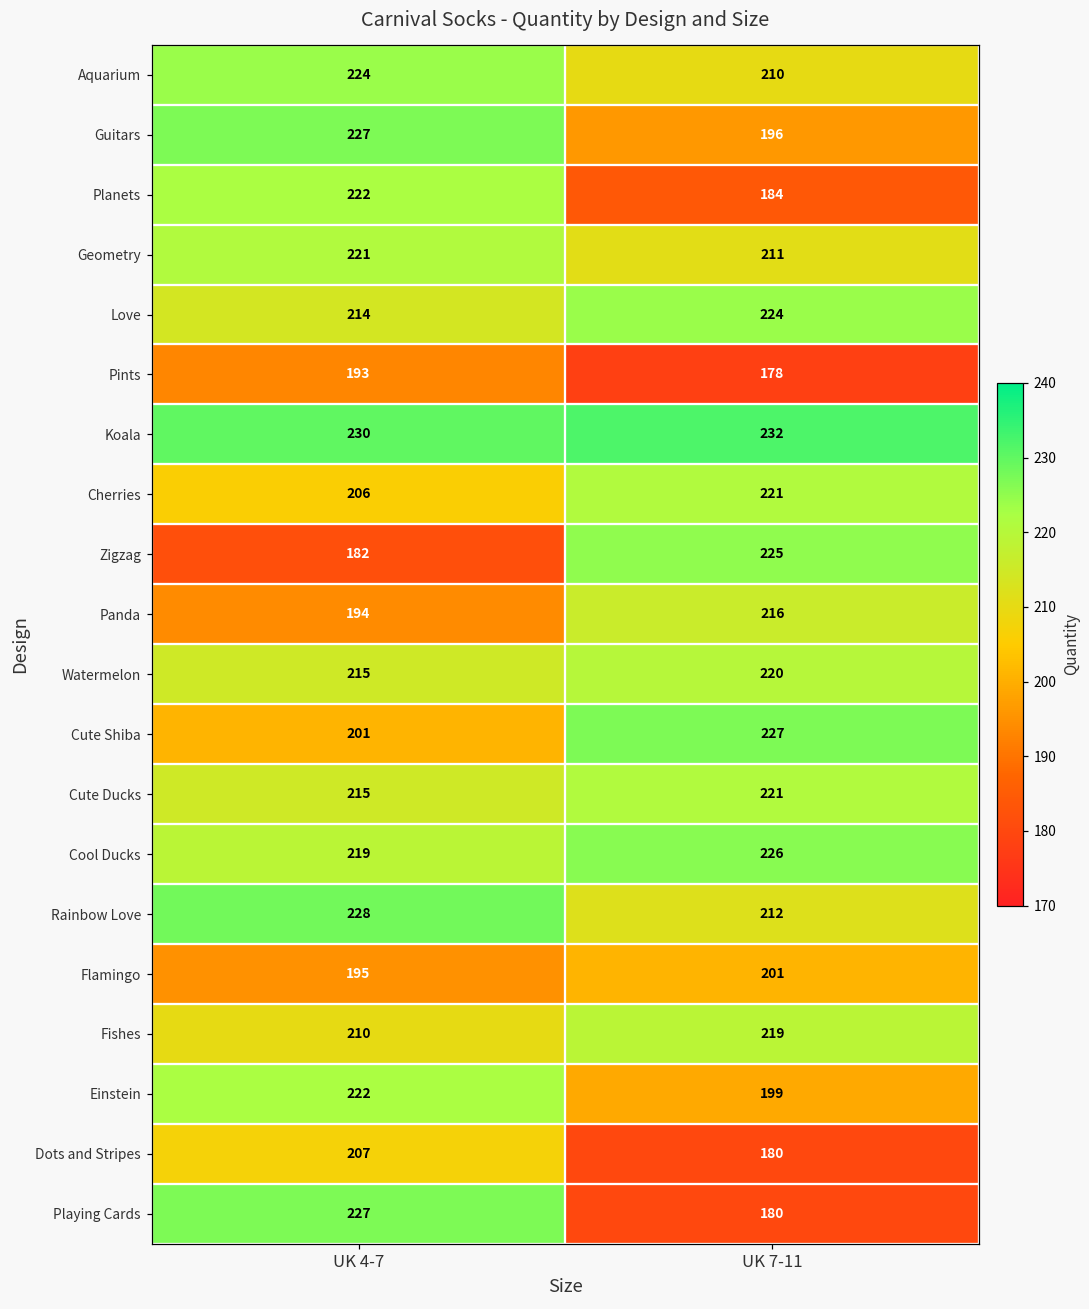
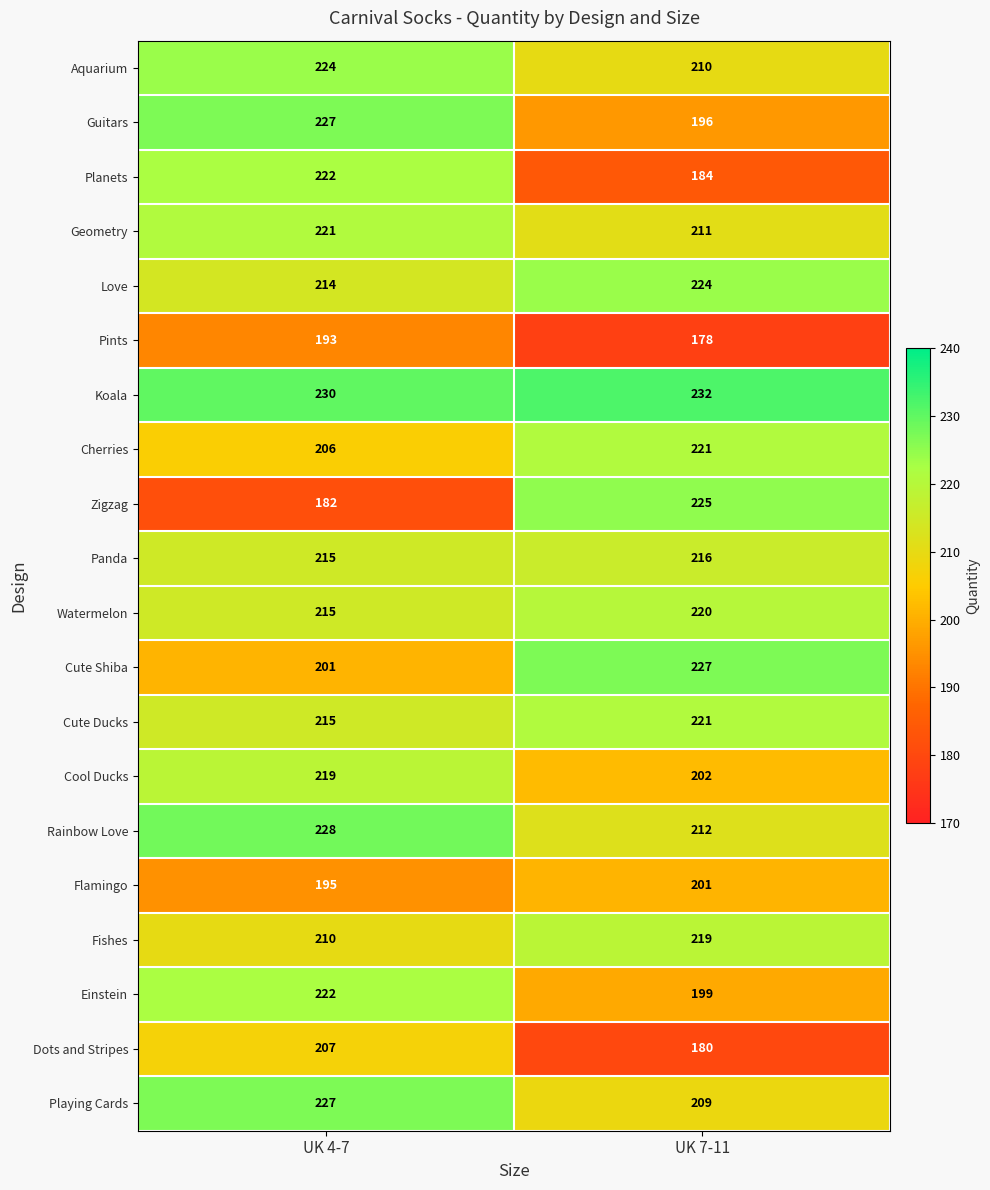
  {
    "Aquarium": {
      "UK 4-7": 224,
      "UK 7-11": 210
    },
    "Guitars": {
      "UK 4-7": 227,
      "UK 7-11": 196
    },
    "Planets": {
      "UK 4-7": 222,
      "UK 7-11": 184
    },
    "Geometry": {
      "UK 4-7": 221,
      "UK 7-11": 211
    },
    "Love": {
      "UK 4-7": 214,
      "UK 7-11": 224
    },
    "Pints": {
      "UK 4-7": 193,
      "UK 7-11": 178
    },
    "Koala": {
      "UK 4-7": 230,
      "UK 7-11": 232
    },
    "Cherries": {
      "UK 4-7": 206,
      "UK 7-11": 221
    },
    "Zigzag": {
      "UK 4-7": 182,
      "UK 7-11": 225
    },
    "Panda": {
-     "UK 4-7": 194,
+     "UK 4-7": 215,
      "UK 7-11": 216
    },
    "Watermelon": {
      "UK 4-7": 215,
      "UK 7-11": 220
    },
    "Cute Shiba": {
      "UK 4-7": 201,
      "UK 7-11": 227
    },
    "Cute Ducks": {
      "UK 4-7": 215,
      "UK 7-11": 221
    },
    "Cool Ducks": {
      "UK 4-7": 219,
-     "UK 7-11": 226
+     "UK 7-11": 202
    },
    "Rainbow Love": {
      "UK 4-7": 228,
      "UK 7-11": 212
    },
    "Flamingo": {
      "UK 4-7": 195,
      "UK 7-11": 201
    },
    "Fishes": {
      "UK 4-7": 210,
      "UK 7-11": 219
    },
    "Einstein": {
      "UK 4-7": 222,
      "UK 7-11": 199
    },
    "Dots and Stripes": {
      "UK 4-7": 207,
      "UK 7-11": 180
    },
    "Playing Cards": {
      "UK 4-7": 227,
-     "UK 7-11": 180
+     "UK 7-11": 209
    }
  }
